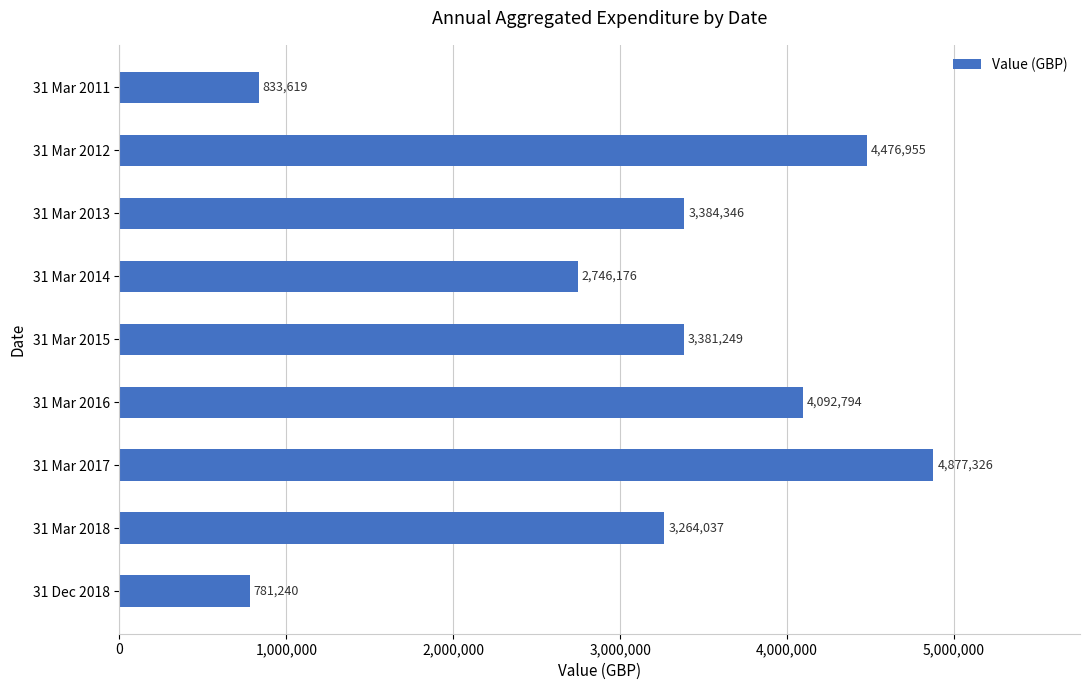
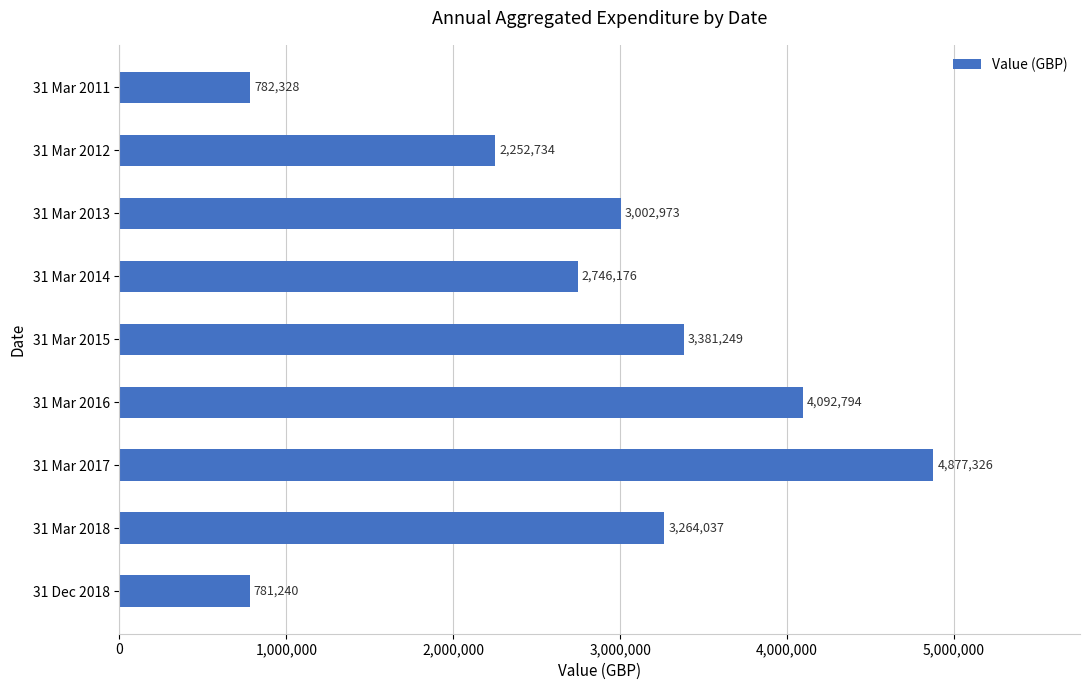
  {
-   "31 Mar 2011": "833,619",
-   "31 Mar 2012": "4,476,955",
-   "31 Mar 2013": "3,384,346",
+   "31 Mar 2011": "782,328",
+   "31 Mar 2012": "2,252,734",
+   "31 Mar 2013": "3,002,973",
    "31 Mar 2014": "2,746,176",
    "31 Mar 2015": "3,381,249",
    "31 Mar 2016": "4,092,794",
    "31 Mar 2017": "4,877,326",
    "31 Mar 2018": "3,264,037",
    "31 Dec 2018": "781,240"
  }
